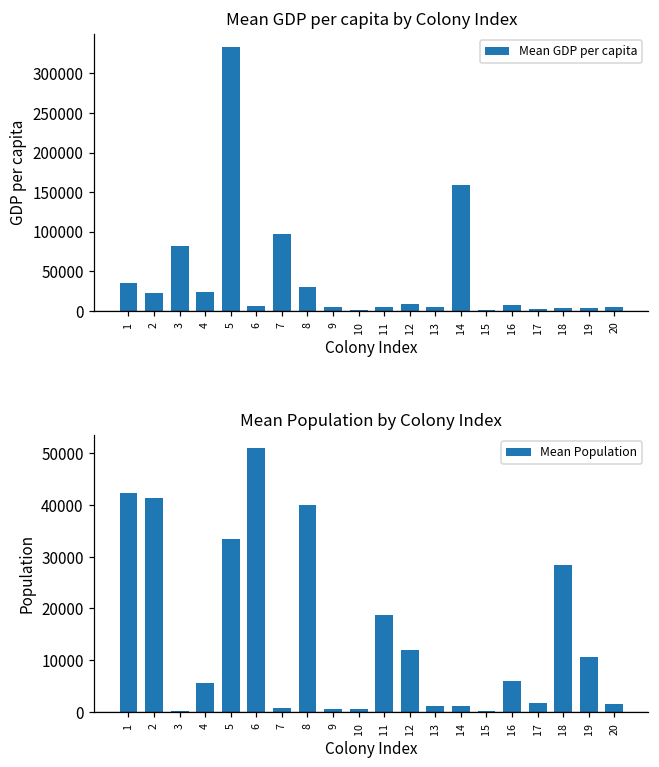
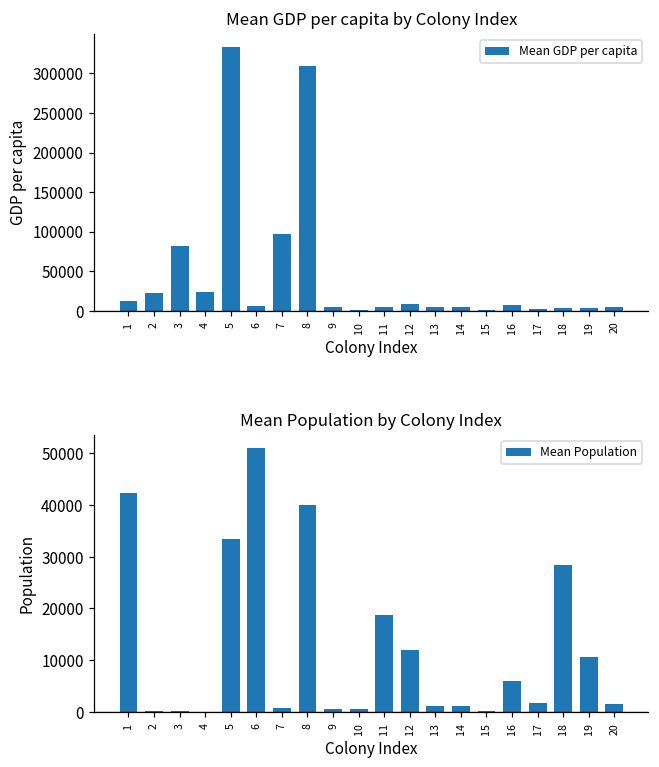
  {
    "Mean GDP per capita by Colony Index": {
-     "1": 40000,
+     "1": 10000,
      "2": 20000,
      "3": 80000,
      "4": 20000,
      "5": 330000,
      "6": 10000,
      "7": 100000,
-     "8": 30000,
+     "8": 310000,
      "9": 0,
      "11": 0,
      "12": 10000,
      "13": 0,
-     "14": 160000,
+     "14": 10000,
      "16": 10000,
      "19": 0,
      "20": 0
    },
    "Mean Population by Colony Index": {
      "1": 42000,
-     "2": 41000,
-     "4": 6000,
+     "2": 0,
+     "4": 0,
      "5": 33000,
      "6": 51000,
      "7": 1000,
      "8": 40000,
      "11": 19000,
      "12": 12000,
      "13": 1000,
      "14": 1000,
      "16": 6000,
      "17": 2000,
      "18": 28000,
      "19": 11000,
      "20": 2000
    }
  }
